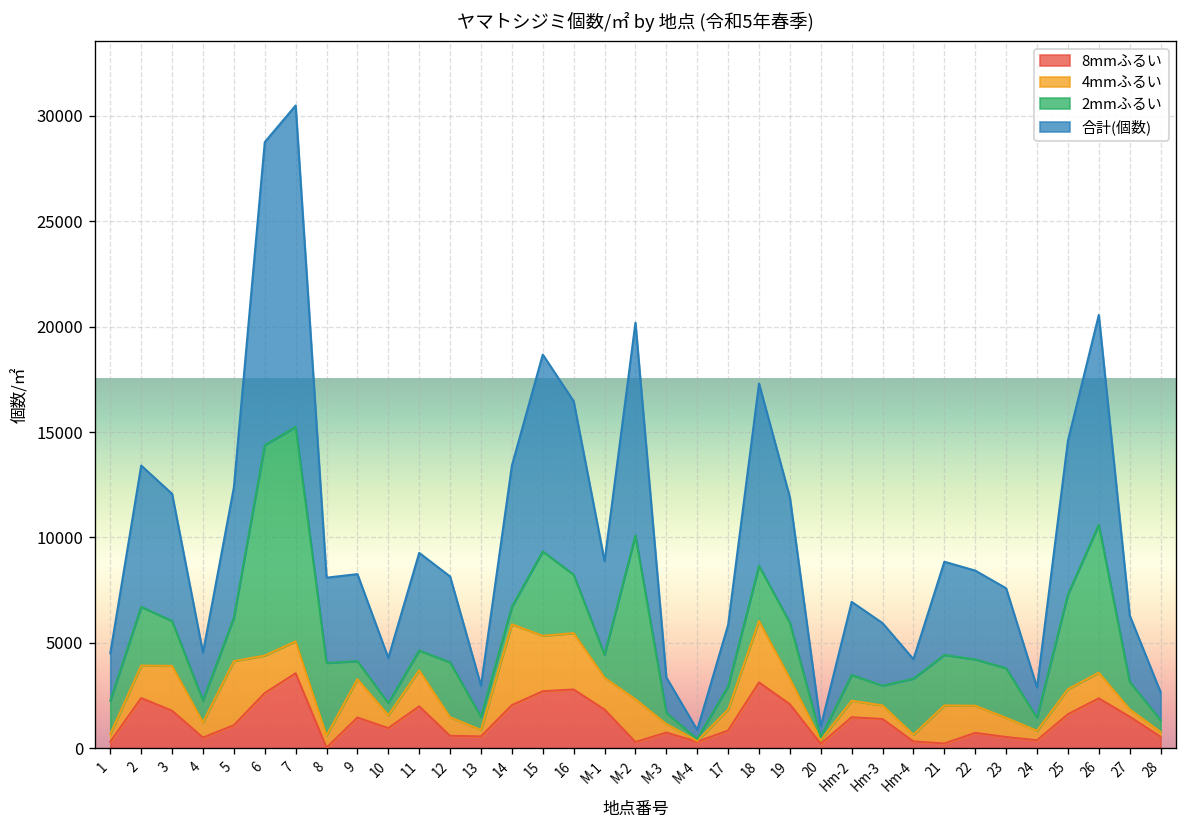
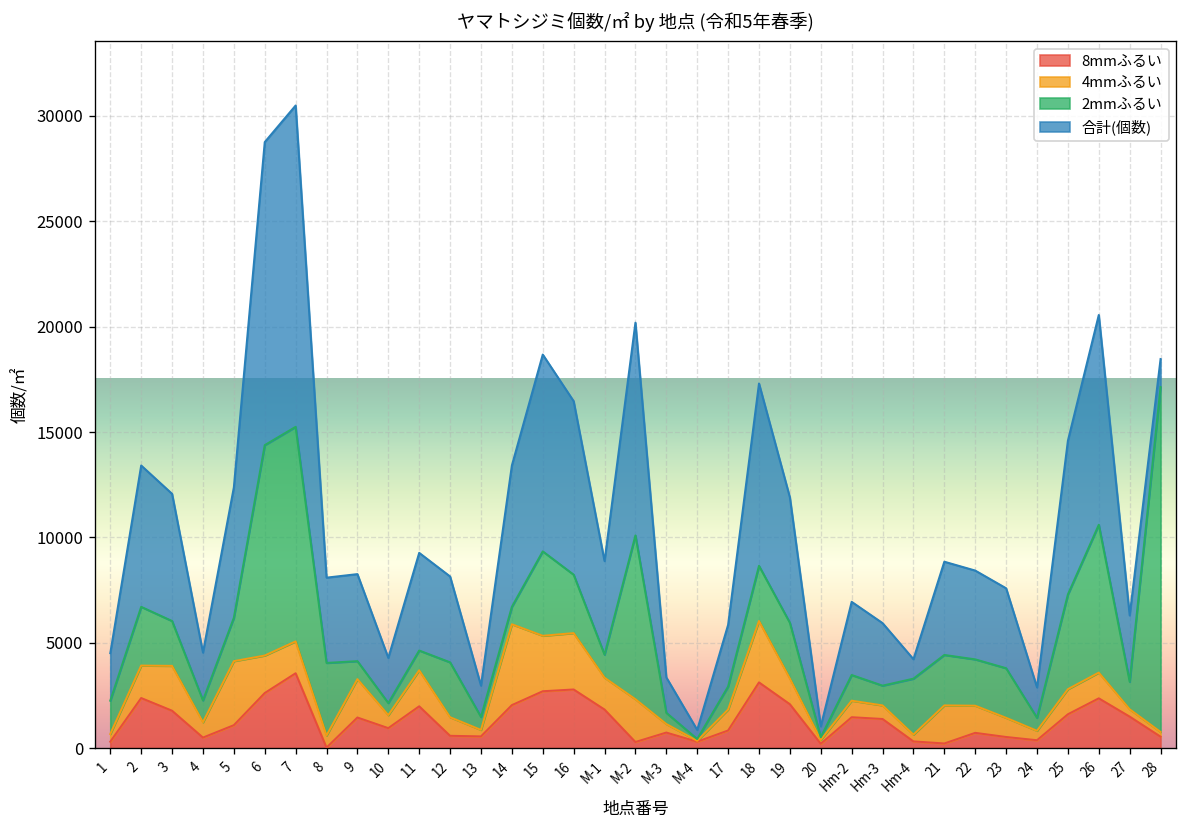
  {
    "8mmふるい": {
      "1": 300,
      "2": 2400,
      "3": 1800,
      "4": 500,
      "5": 1100,
      "6": 2600,
      "7": 3600,
      "8": 0,
      "9": 1500,
      "10": 1000,
      "11": 2000,
      "12": 600,
      "13": 600,
      "14": 2000,
      "15": 2700,
      "16": 2800,
      "M-1": 1800,
      "M-2": 300,
      "M-3": 700,
      "17": 800,
      "18": 3100,
      "19": 2100,
      "20": 200,
      "Hm-2": 1500,
      "Hm-3": 1400,
      "Hm-4": 300,
      "21": 200,
      "22": 700,
      "23": 500,
      "24": 400,
      "25": 1600,
      "26": 2400,
      "27": 1500,
      "28": 500
    },
    "4mmふるい": {
      "1": 400,
      "2": 1500,
      "3": 2100,
      "4": 700,
      "5": 3000,
      "6": 1800,
      "7": 1500,
      "8": 600,
      "9": 1800,
      "10": 600,
      "11": 1700,
      "12": 900,
      "13": 300,
      "14": 3800,
      "15": 2600,
      "16": 2700,
      "M-1": 1500,
      "M-2": 2000,
      "M-3": 400,
      "17": 1000,
      "18": 2900,
      "19": 1200,
      "Hm-2": 800,
      "Hm-3": 600,
      "Hm-4": 300,
      "21": 1800,
      "22": 1300,
      "23": 900,
      "24": 400,
      "25": 1200,
      "26": 1200,
      "27": 400,
      "28": 200
    },
    "2mmふるい": {
      "1": 1600,
      "2": 2800,
      "3": 2100,
      "4": 1000,
      "5": 2100,
      "6": 10000,
      "7": 10200,
      "8": 3400,
      "9": 900,
      "10": 600,
      "11": 900,
      "12": 2600,
      "13": 600,
      "14": 800,
      "15": 4000,
      "16": 2800,
      "M-1": 1100,
      "M-2": 7800,
      "M-3": 500,
      "17": 1100,
      "18": 2600,
      "19": 2600,
      "Hm-2": 1200,
      "Hm-3": 900,
      "Hm-4": 2700,
      "21": 2400,
      "22": 2200,
      "23": 2400,
      "24": 600,
      "25": 4500,
      "26": 7000,
      "27": 1300,
-     "28": 600
+     "28": 16400
    },
    "合計(個数)": {
      "1": 2300,
      "2": 6700,
      "3": 6000,
      "4": 2300,
      "5": 6200,
      "6": 14400,
      "7": 15200,
      "8": 4000,
      "9": 4100,
      "10": 2100,
      "11": 4600,
      "12": 4100,
      "13": 1500,
      "14": 6700,
      "15": 9300,
      "16": 8200,
      "M-1": 4400,
      "M-2": 10100,
      "M-3": 1700,
      "M-4": 400,
      "17": 2900,
      "18": 8700,
      "19": 6000,
      "20": 500,
      "Hm-2": 3500,
      "Hm-3": 3000,
      "Hm-4": 900,
      "21": 4400,
      "22": 4200,
      "23": 3800,
      "24": 1400,
      "25": 7300,
      "26": 10000,
      "27": 3200,
      "28": 1300
    }
  }
